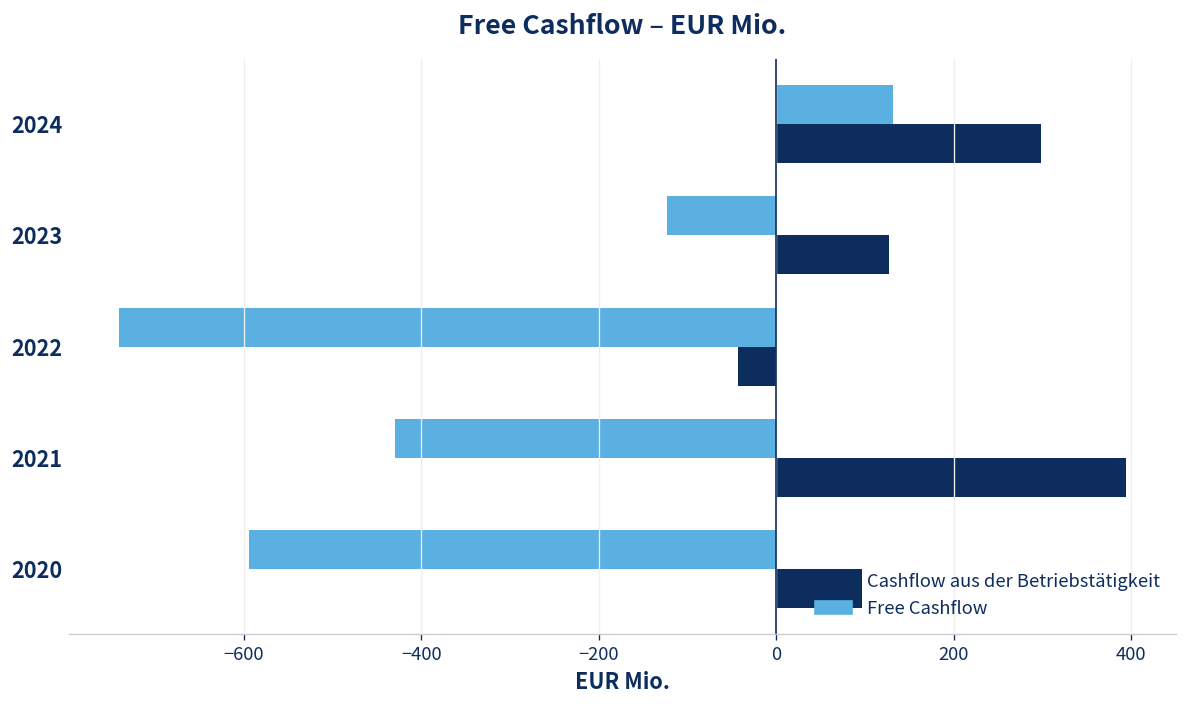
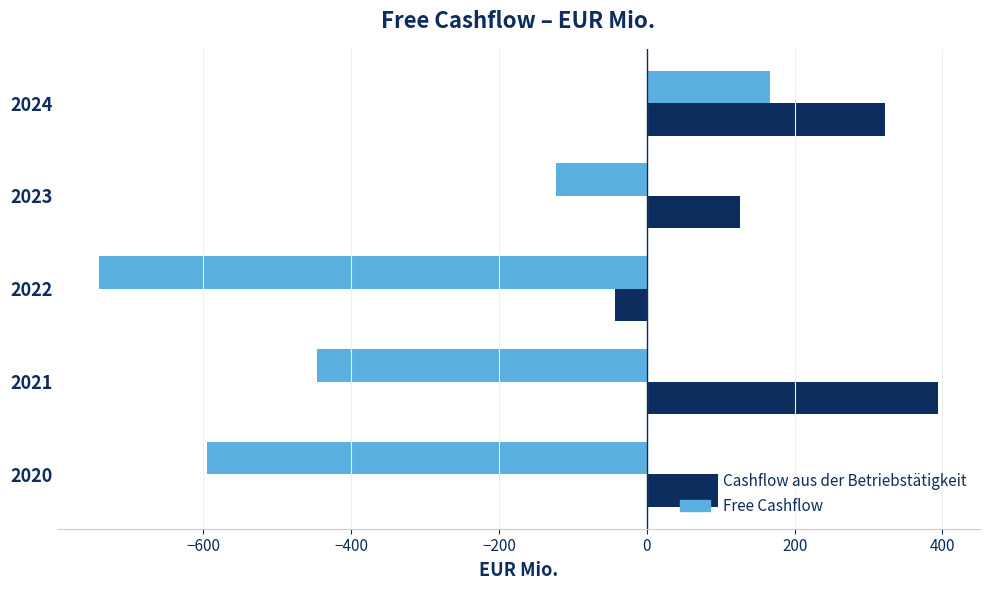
  {
    "Cashflow aus der Betriebstätigkeit": {
-     "2024": 300,
+     "2024": 320,
      "2023": 130,
      "2022": -40,
      "2021": 390,
      "2020": 100
    },
    "Free Cashflow": {
-     "2024": 130,
+     "2024": 170,
      "2023": -120,
      "2022": -740,
-     "2021": -430,
+     "2021": -450,
      "2020": -590
    }
  }
